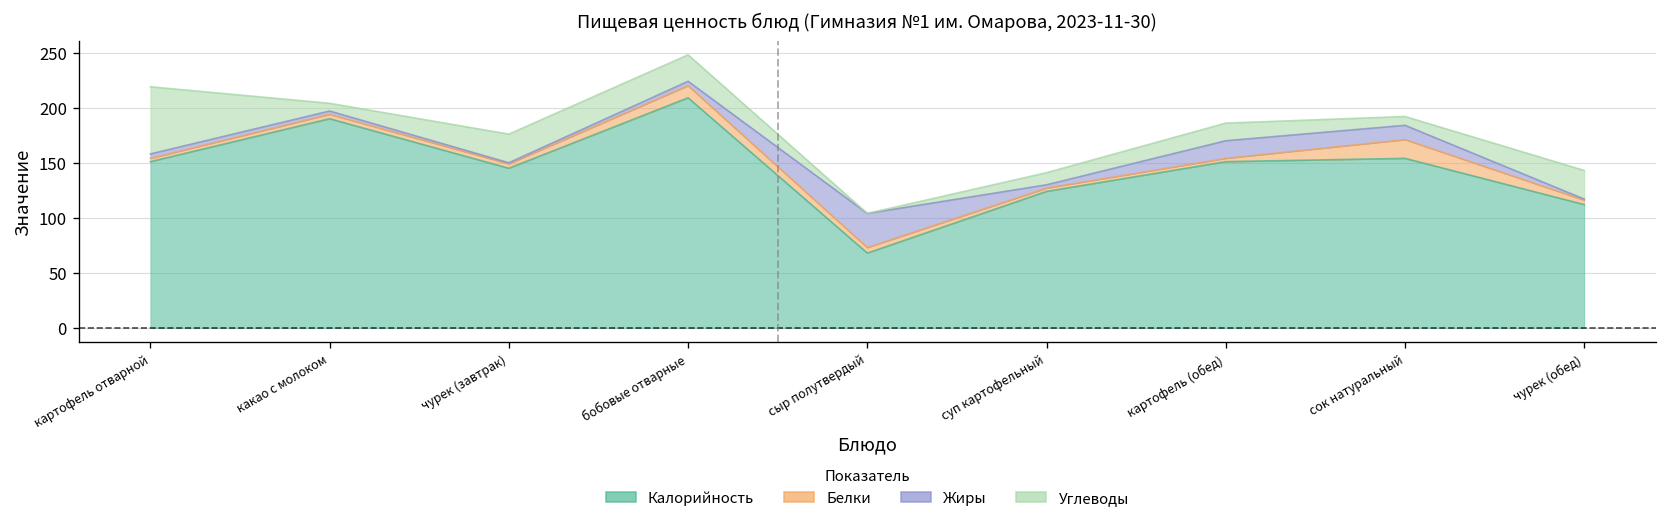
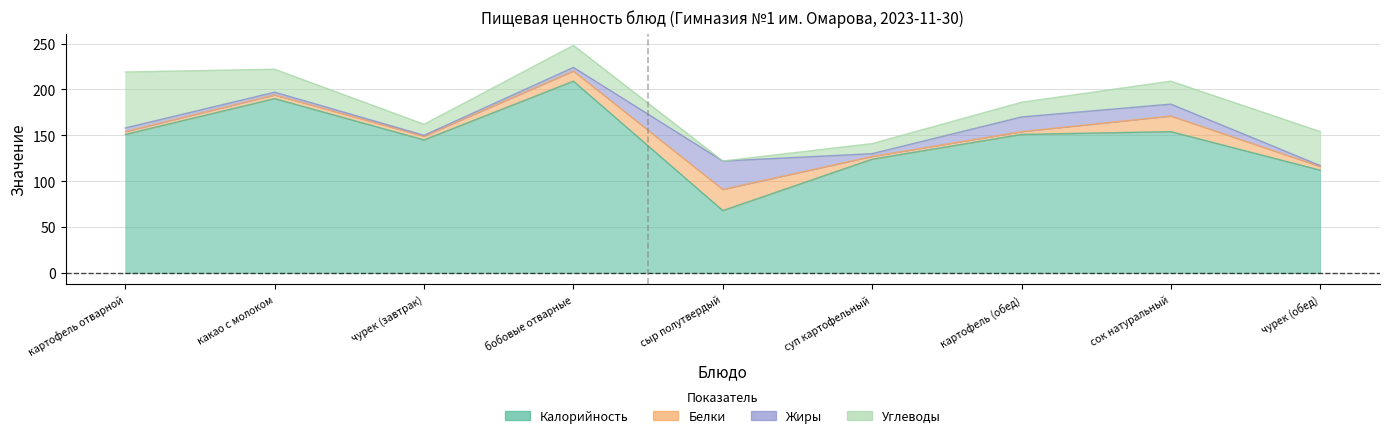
  {
    "Калорийность": {
      "картофель отварной": 150,
      "какао с молоком": 190,
      "чурек (завтрак)": 150,
      "бобовые отварные": 210,
      "сыр полутвердый": 70,
      "суп картофельный": 120,
      "картофель (обед)": 150,
      "сок натуральный": 150,
      "чурек (обед)": 110
    },
    "Белки": {
      "картофель отварной": 0,
      "какао с молоком": 0,
      "бобовые отварные": 10,
-     "сыр полутвердый": 10,
+     "сыр полутвердый": 20,
      "суп картофельный": 0,
      "картофель (обед)": 0,
      "сок натуральный": 20
    },
    "Жиры": {
      "картофель отварной": 0,
      "какао с молоком": 0,
      "бобовые отварные": 0,
      "суп картофельный": 0,
      "картофель (обед)": 20,
      "сок натуральный": 10
    },
    "Углеводы": {
      "картофель отварной": 60,
-     "какао с молоком": 10,
-     "чурек (завтрак)": 30,
+     "какао с молоком": 30,
+     "чурек (завтрак)": 10,
      "бобовые отварные": 20,
      "суп картофельный": 10,
      "картофель (обед)": 20,
-     "сок натуральный": 10,
-     "чурек (обед)": 30
+     "сок натуральный": 30,
+     "чурек (обед)": 40
    }
  }
